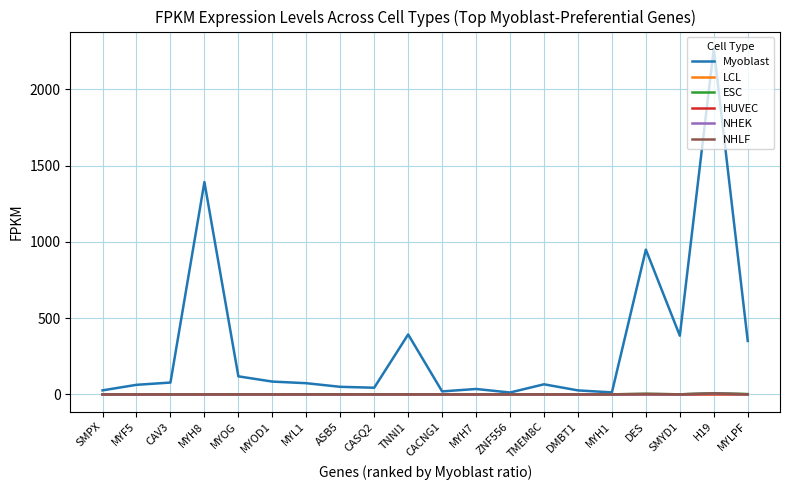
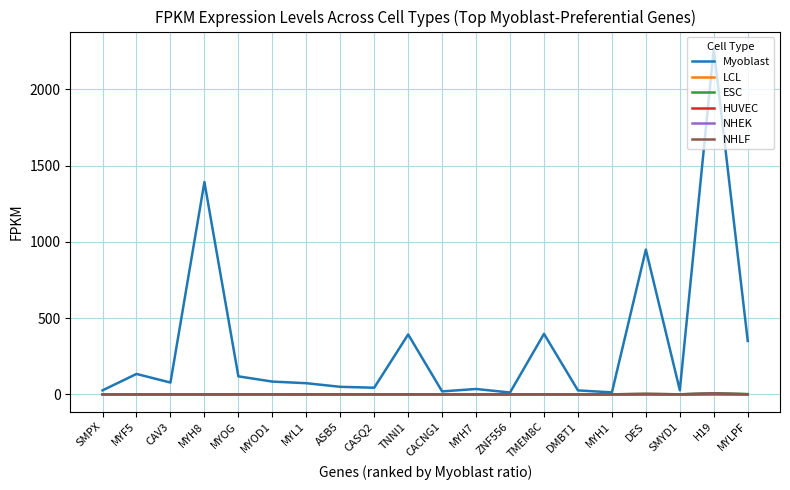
  {
    "Myoblast": {
      "SMPX": 30,
-     "MYF5": 60,
+     "MYF5": 130,
      "CAV3": 80,
      "MYH8": 1390,
      "MYOG": 120,
      "MYOD1": 80,
      "MYL1": 70,
      "ASB5": 50,
      "CASQ2": 40,
      "TNNI1": 390,
      "CACNG1": 20,
      "MYH7": 40,
-     "TMEM8C": 70,
+     "TMEM8C": 400,
      "DMBT1": 30,
      "DES": 950,
-     "SMYD1": 380,
+     "SMYD1": 30,
      "MYLPF": 350
    }
  }
